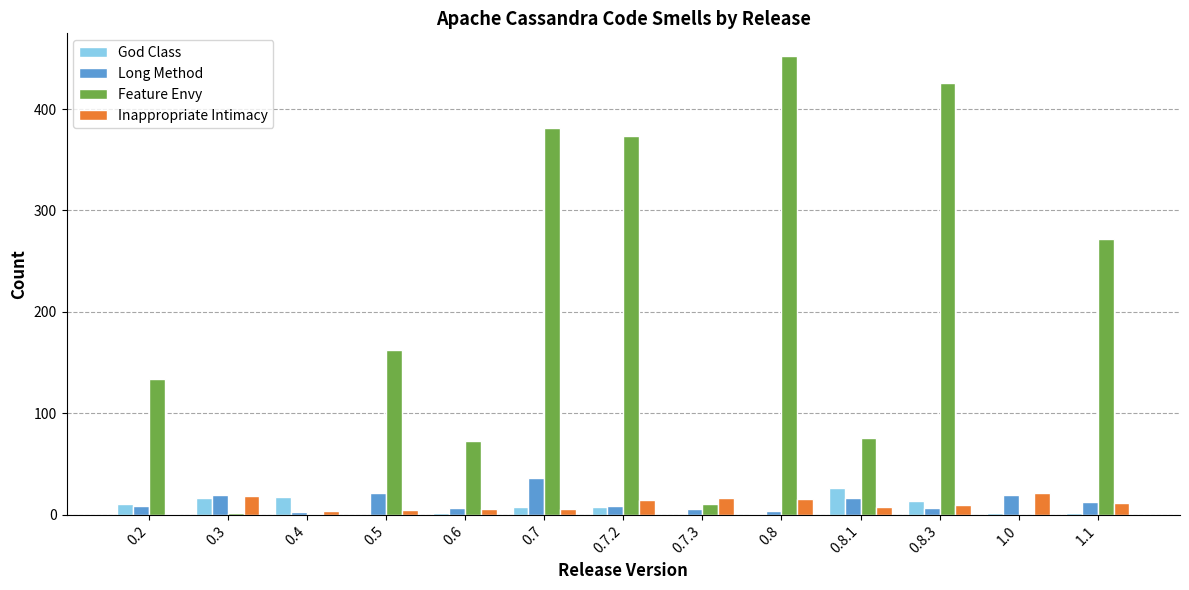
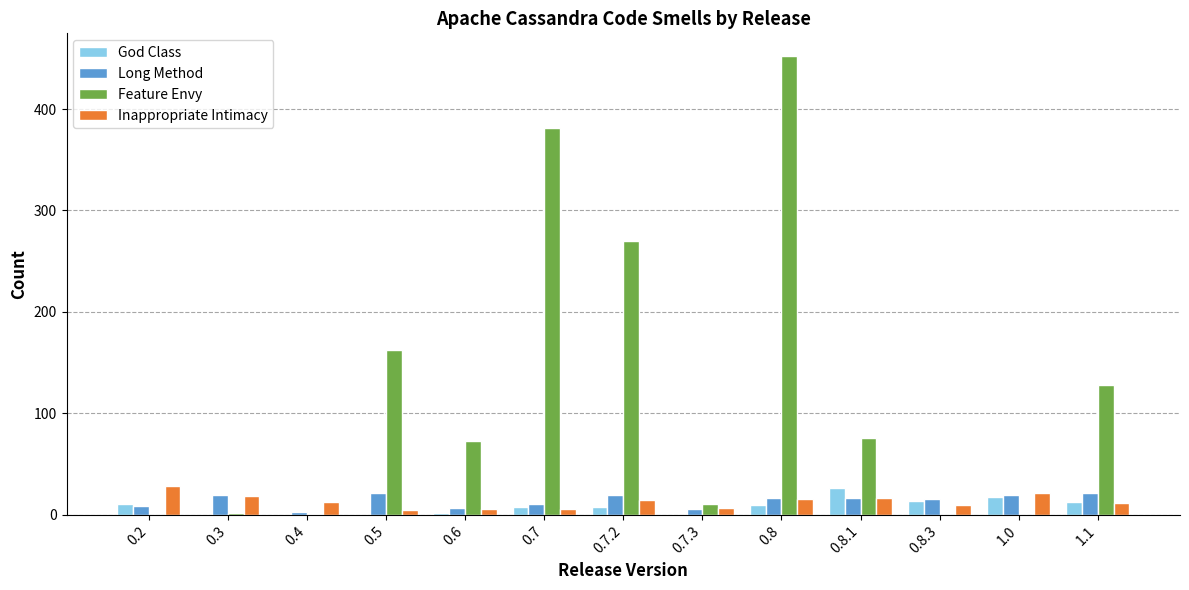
  {
    "God Class": {
      "0.2": 11,
-     "0.3": 17,
-     "0.4": 18,
+     "0.3": 0,
+     "0.4": 0,
      "0.5": 0,
      "0.7": 8,
      "0.7.2": 8,
      "0.7.3": 0,
-     "0.8": 1,
+     "0.8": 10,
      "0.8.1": 27,
      "0.8.3": 14,
-     "1.0": 2,
-     "1.1": 2
+     "1.0": 18,
+     "1.1": 13
    },
    "Long Method": {
      "0.2": 9,
      "0.3": 20,
      "0.4": 3,
      "0.5": 22,
      "0.6": 7,
-     "0.7": 36,
-     "0.7.2": 9,
+     "0.7": 11,
+     "0.7.2": 20,
      "0.7.3": 6,
-     "0.8": 4,
+     "0.8": 17,
      "0.8.1": 17,
-     "0.8.3": 7,
+     "0.8.3": 16,
      "1.0": 20,
-     "1.1": 13
+     "1.1": 22
    },
    "Feature Envy": {
-     "0.2": 134,
+     "0.2": 0,
      "0.5": 163,
      "0.6": 73,
      "0.7": 381,
-     "0.7.2": 373,
+     "0.7.2": 270,
      "0.7.3": 11,
      "0.8": 452,
      "0.8.1": 76,
-     "0.8.3": 426,
+     "0.8.3": 0,
      "1.0": 0,
-     "1.1": 272
+     "1.1": 128
    },
    "Inappropriate Intimacy": {
-     "0.2": 1,
+     "0.2": 28,
      "0.3": 19,
-     "0.4": 4,
+     "0.4": 13,
      "0.5": 5,
      "0.6": 6,
      "0.7": 6,
      "0.7.2": 15,
-     "0.7.3": 17,
+     "0.7.3": 7,
      "0.8": 16,
-     "0.8.1": 8,
+     "0.8.1": 17,
      "0.8.3": 10,
      "1.0": 22,
      "1.1": 12
    }
  }
